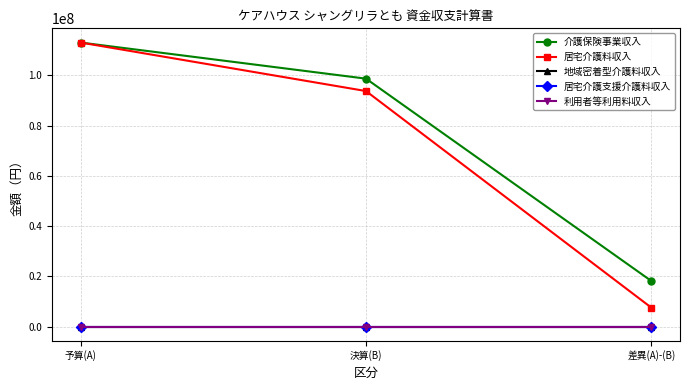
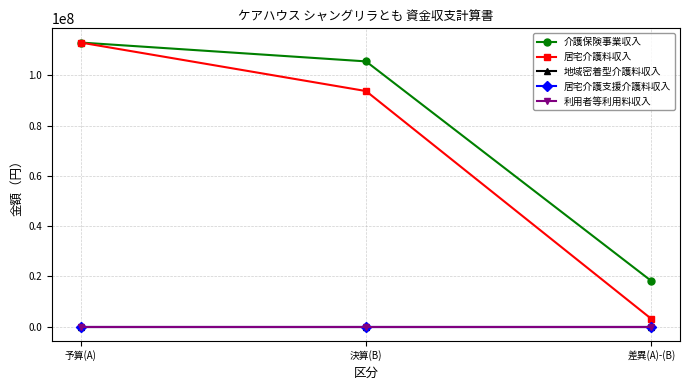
  {
    "介護保険事業収入": {
-     "決算(B)": 99000000,
+     "決算(B)": 106000000,
      "差異(A)-(B)": 18000000
    },
    "居宅介護料収入": {
      "決算(B)": 94000000,
-     "差異(A)-(B)": 8000000
+     "差異(A)-(B)": 3000000
    },
    "利用者等利用料収入": {
      "予算(A)": 0,
      "決算(B)": 0,
      "差異(A)-(B)": 0
    }
  }
